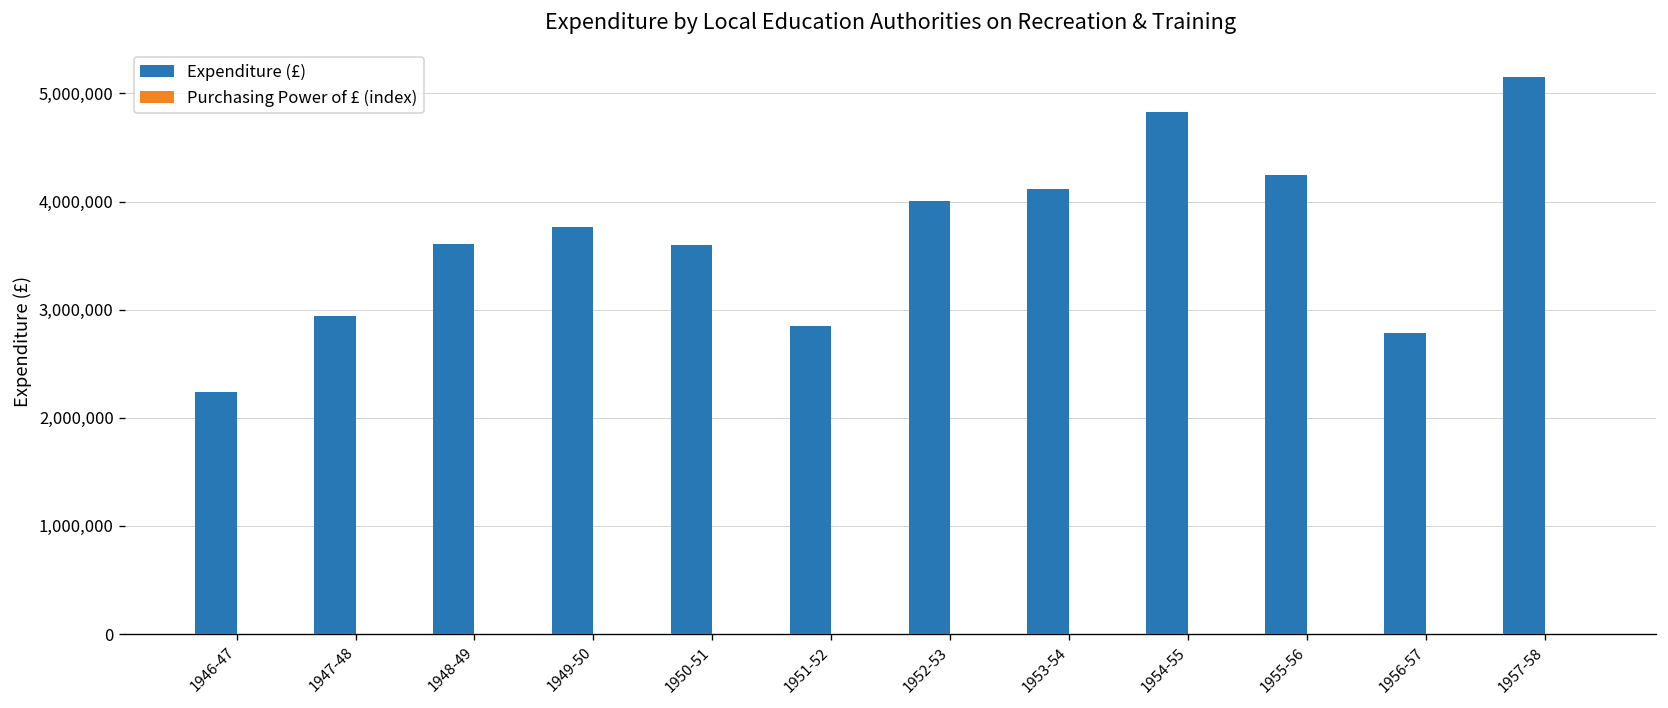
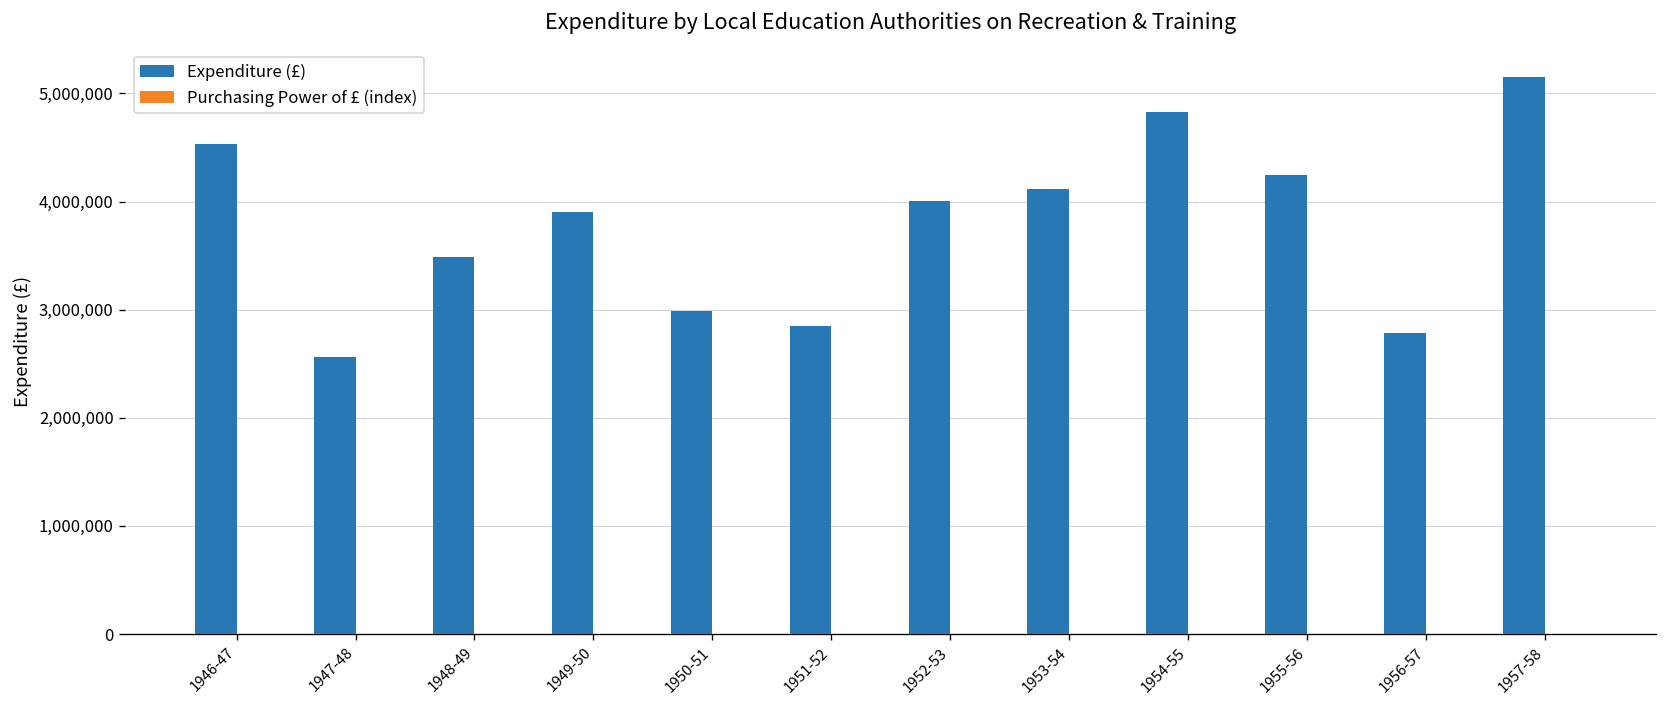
  {
    "Expenditure (£)": {
-     "1946-47": "2,200,000",
-     "1947-48": "2,900,000",
-     "1948-49": "3,600,000",
-     "1949-50": "3,800,000",
-     "1950-51": "3,600,000",
+     "1946-47": "4,500,000",
+     "1947-48": "2,600,000",
+     "1948-49": "3,500,000",
+     "1949-50": "3,900,000",
+     "1950-51": "3,000,000",
      "1951-52": "2,800,000",
      "1952-53": "4,000,000",
      "1953-54": "4,100,000",
      "1954-55": "4,800,000",
      "1955-56": "4,200,000",
      "1956-57": "2,800,000",
      "1957-58": "5,200,000"
    }
  }
